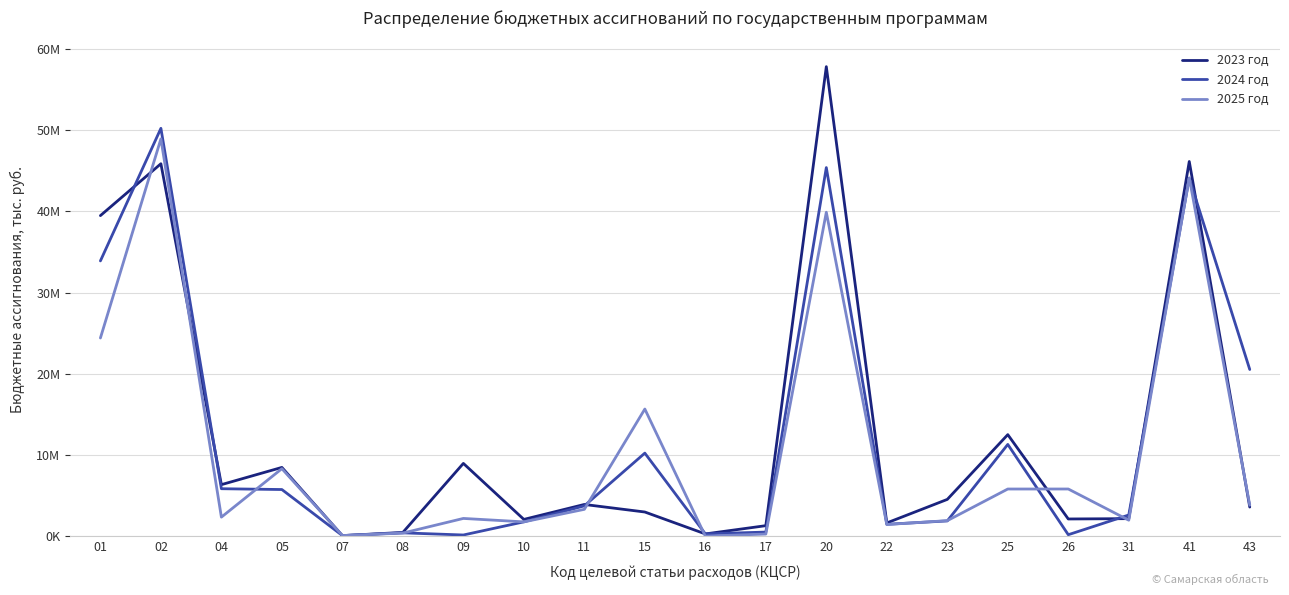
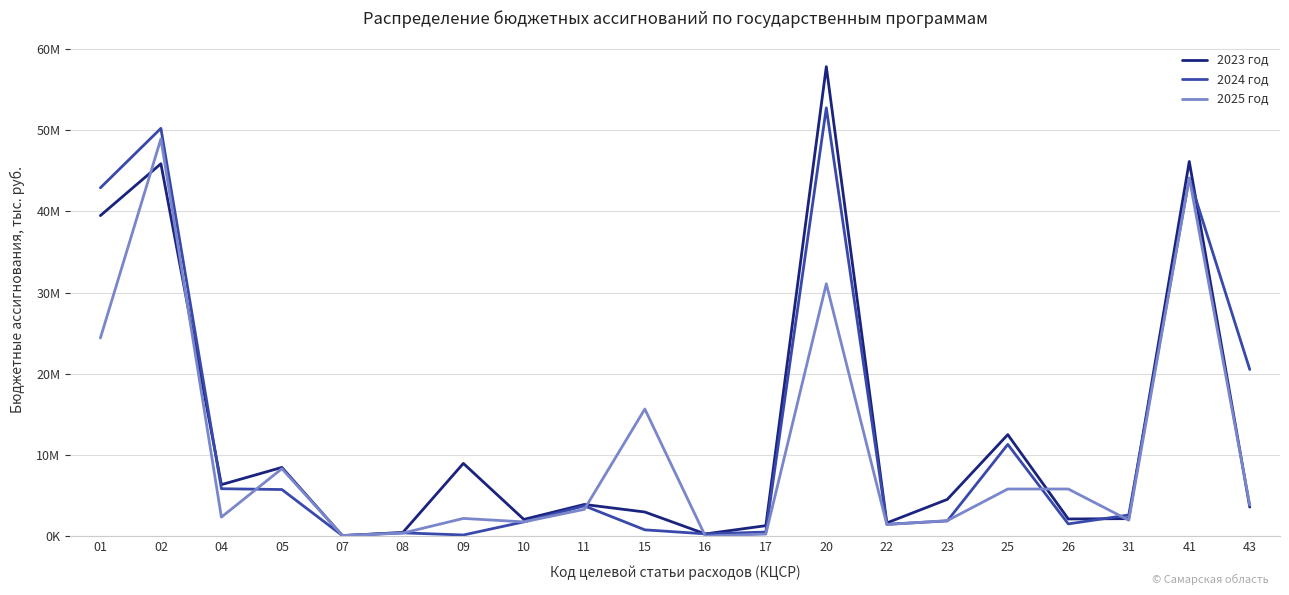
  {
    "2023 год": {
      "01": 39000000,
      "02": 46000000,
      "04": 6000000,
      "09": 9000000,
      "15": 3000000,
      "17": 1000000,
      "20": 58000000,
      "23": 5000000,
      "25": 13000000,
      "26": 2000000,
      "41": 46000000
    },
    "2024 год": {
-     "01": 34000000,
+     "01": 43000000,
      "02": 50000000,
      "04": 6000000,
      "05": 6000000,
      "09": 0,
-     "15": 10000000,
-     "20": 45000000,
+     "15": 1000000,
+     "20": 53000000,
      "25": 11000000,
-     "26": 0,
+     "26": 2000000,
      "31": 3000000,
      "43": 21000000
    },
    "2025 год": {
      "01": 24000000,
      "02": 49000000,
      "04": 2000000,
      "09": 2000000,
      "11": 3000000,
      "15": 16000000,
-     "20": 40000000,
+     "20": 31000000,
      "25": 6000000,
      "26": 6000000
    }
  }
